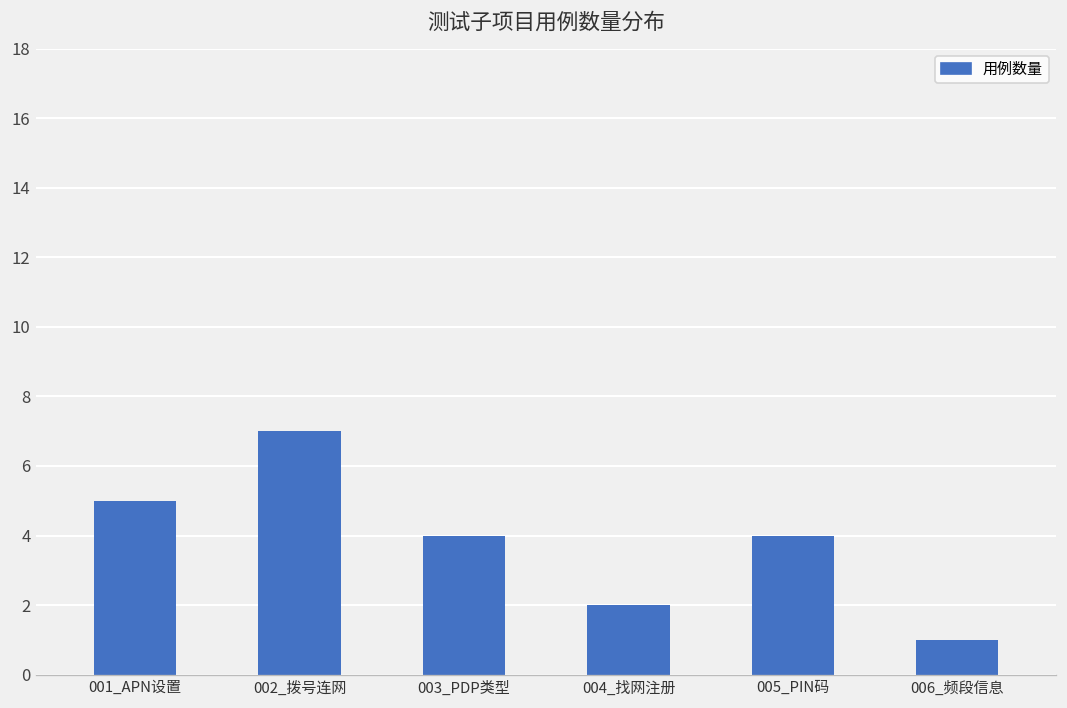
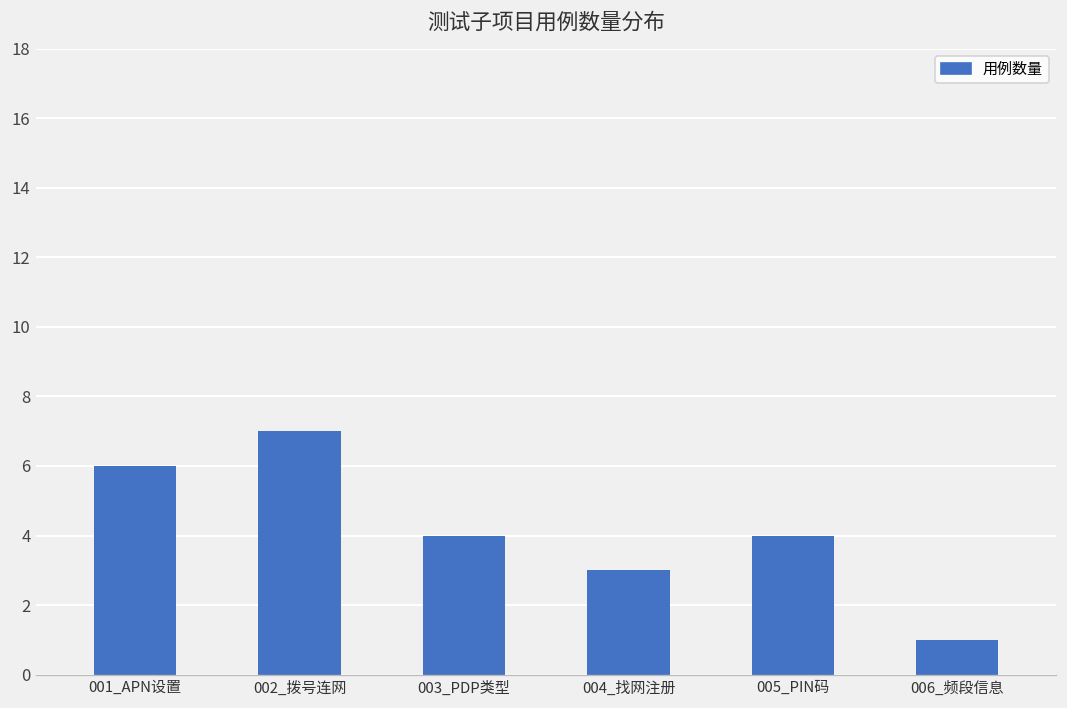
  {
-   "001_APN设置": 5,
+   "001_APN设置": 6,
    "002_拨号连网": 7,
    "003_PDP类型": 4,
-   "004_找网注册": 2,
+   "004_找网注册": 3,
    "005_PIN码": 4,
    "006_频段信息": 1
  }
